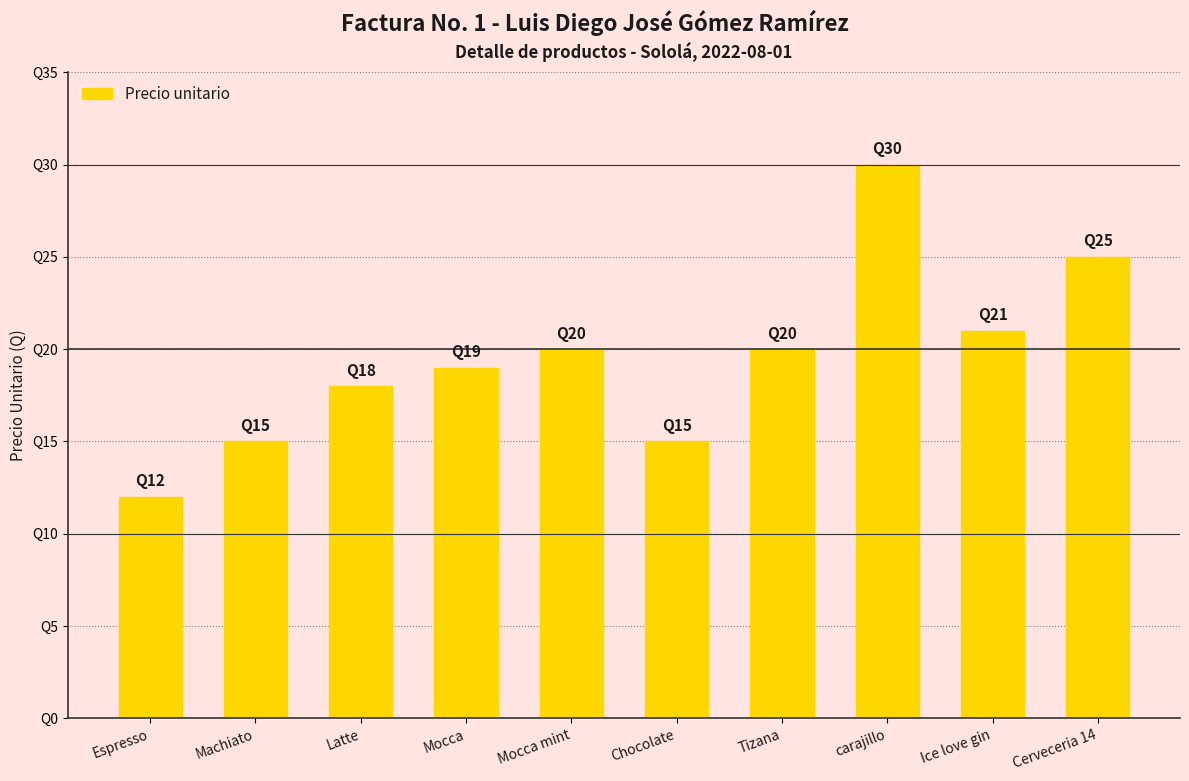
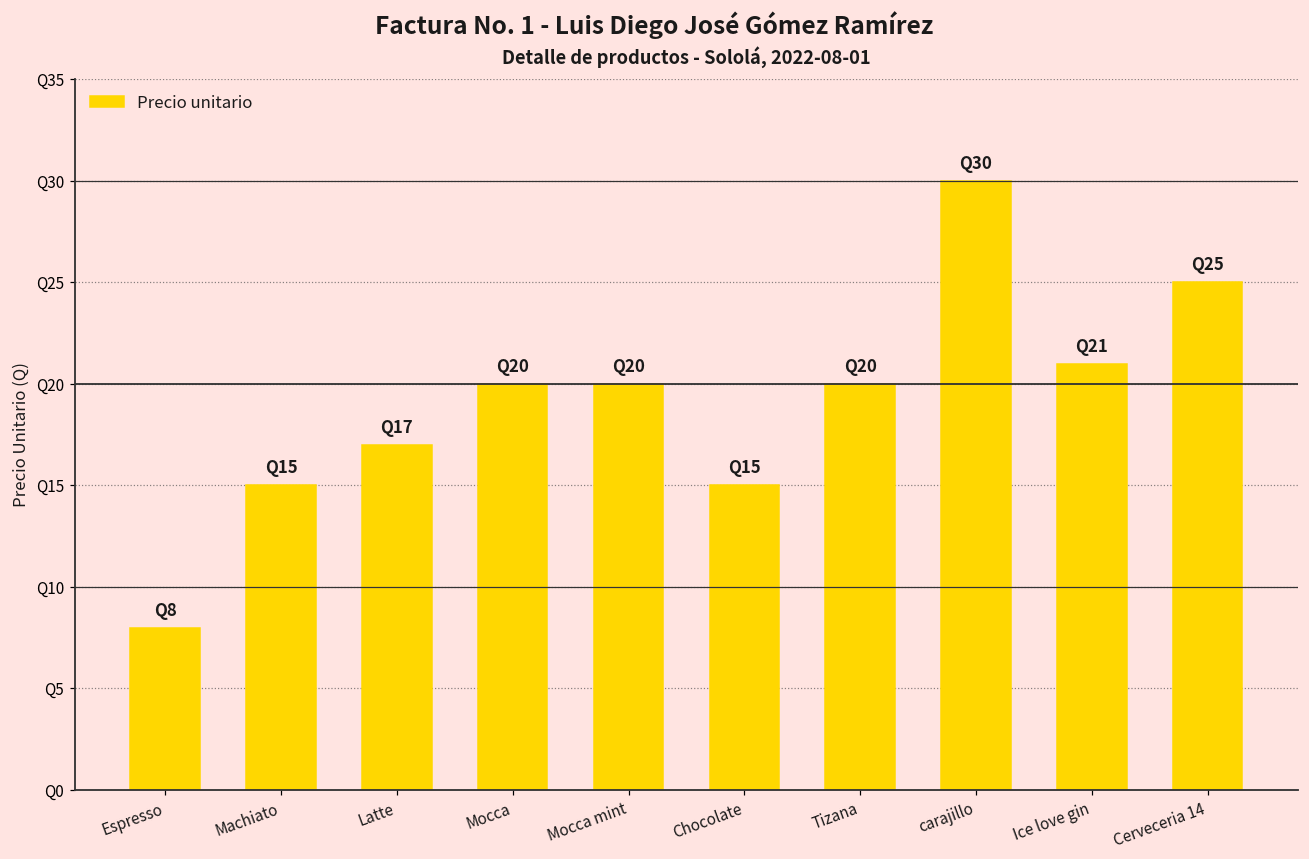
  {
-   "Espresso": 12,
-   "Latte": 18,
-   "Mocca": 19
+   "Espresso": 8,
+   "Latte": 17,
+   "Mocca": 20
  }
